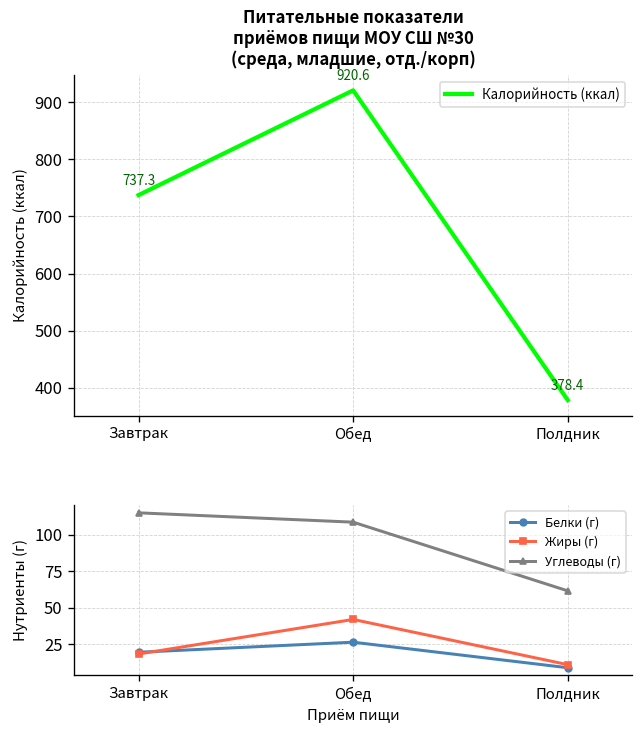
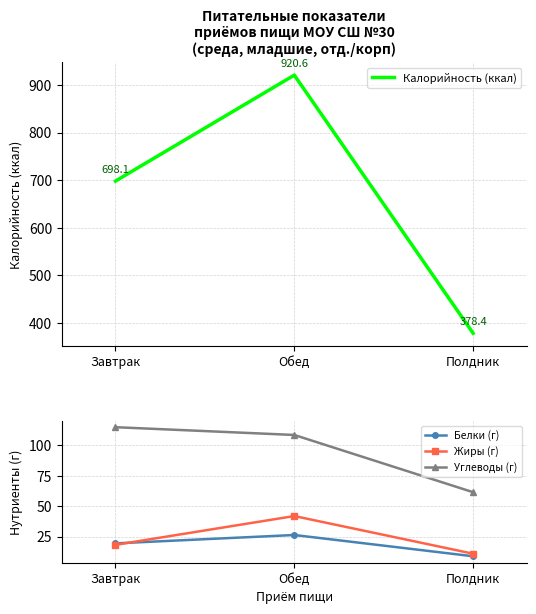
  {
    "Питательные показатели приёмов пищи МОУ СШ №30 (среда, младшие, отд./корп)": {
-     "Завтрак": 737.3,
+     "Завтрак": 698.1,
      "Обед": 920.6,
      "Полдник": 378.4
    }
  }
